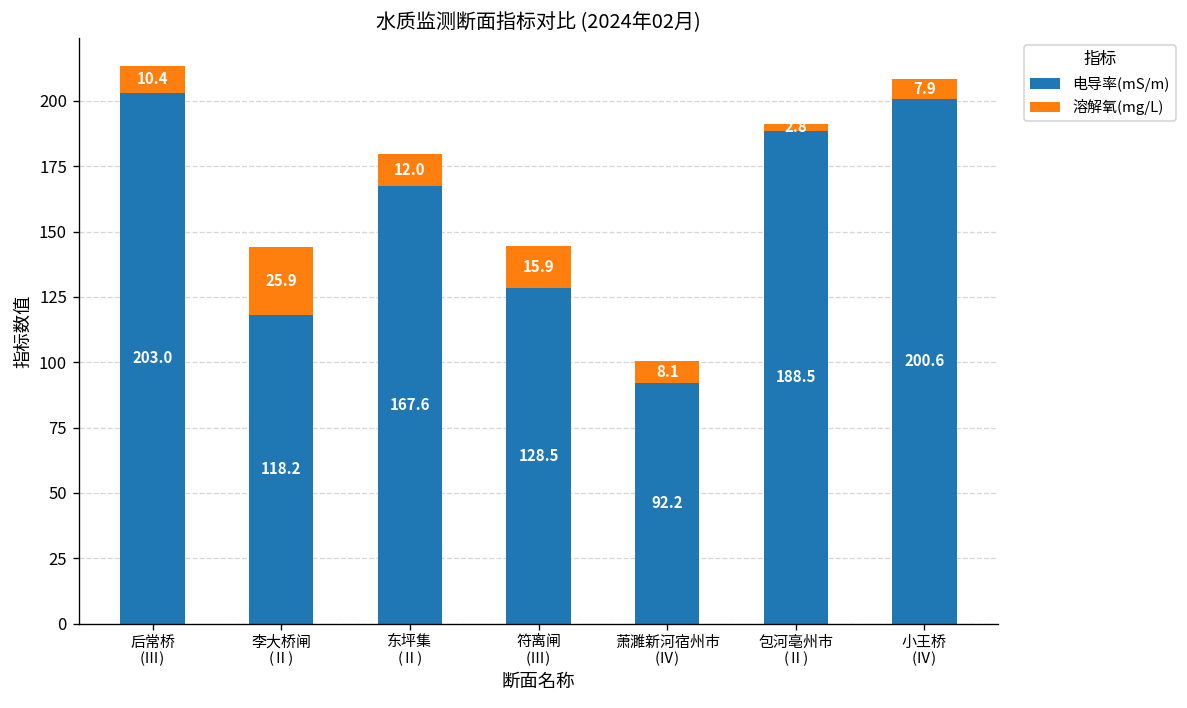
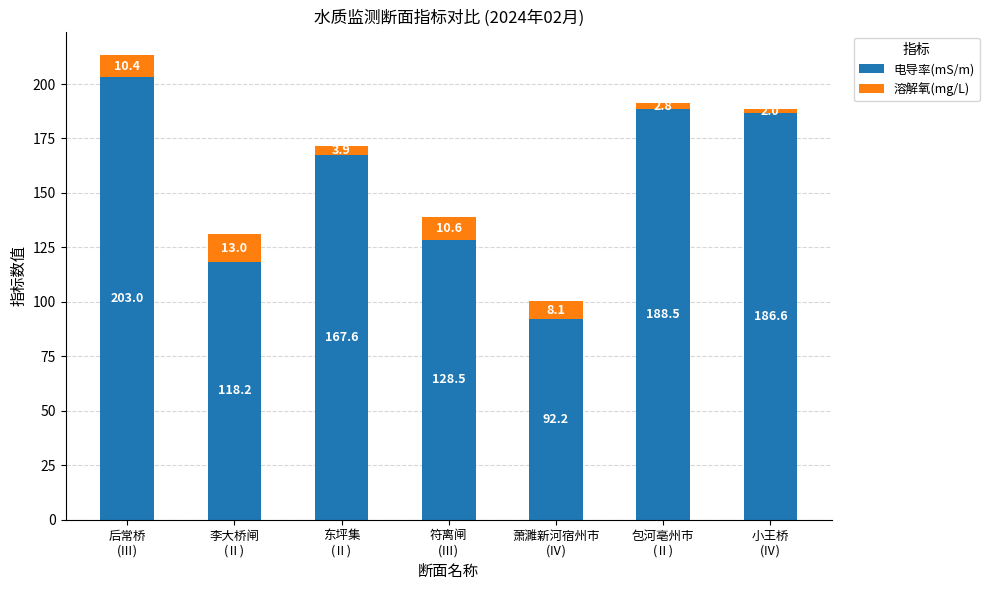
  {
    "电导率(mS/m)": {
      "后常桥 (Ⅲ)": 203.0,
      "李大桥闸 (Ⅱ)": 118.2,
      "东坪集 (Ⅱ)": 167.6,
      "符离闸 (Ⅲ)": 128.5,
      "萧濉新河宿州市 (Ⅳ)": 92.2,
      "包河亳州市 (Ⅱ)": 188.5,
-     "小王桥 (Ⅳ)": 200.6
+     "小王桥 (Ⅳ)": 186.6
    },
    "溶解氧(mg/L)": {
      "后常桥 (Ⅲ)": 10.4,
-     "李大桥闸 (Ⅱ)": 25.9,
-     "东坪集 (Ⅱ)": 12.0,
-     "符离闸 (Ⅲ)": 15.9,
+     "李大桥闸 (Ⅱ)": 13.0,
+     "东坪集 (Ⅱ)": 3.9,
+     "符离闸 (Ⅲ)": 10.6,
      "萧濉新河宿州市 (Ⅳ)": 8.1,
      "包河亳州市 (Ⅱ)": 2.8,
-     "小王桥 (Ⅳ)": 7.9
+     "小王桥 (Ⅳ)": 2.0
    }
  }
